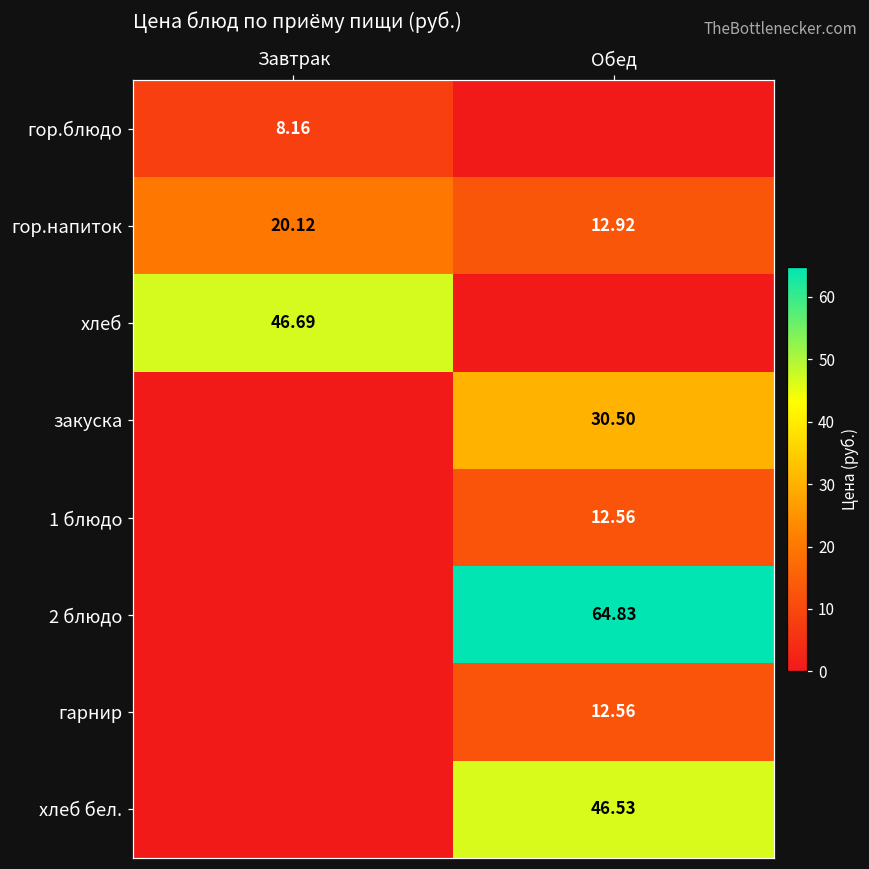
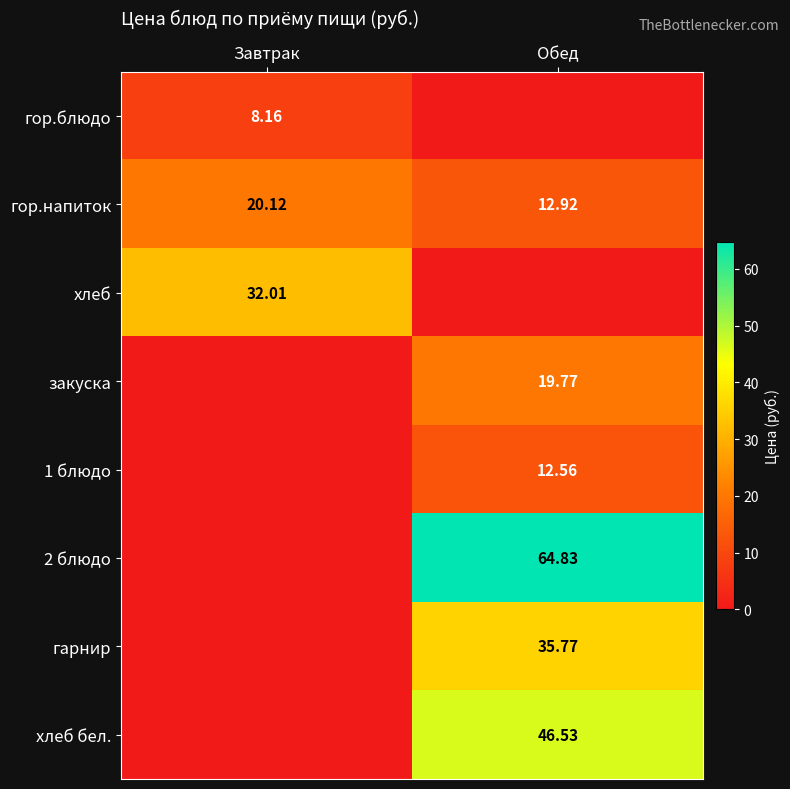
  {
    "гор.блюдо": {
      "Завтрак": 8.16
    },
    "гор.напиток": {
      "Завтрак": 20.12,
      "Обед": 12.92
    },
    "хлеб": {
-     "Завтрак": 46.69
+     "Завтрак": 32.01
    },
    "закуска": {
-     "Обед": 30.50
+     "Обед": 19.77
    },
    "1 блюдо": {
      "Обед": 12.56
    },
    "2 блюдо": {
      "Обед": 64.83
    },
    "гарнир": {
-     "Обед": 12.56
+     "Обед": 35.77
    },
    "хлеб бел.": {
      "Обед": 46.53
    }
  }
